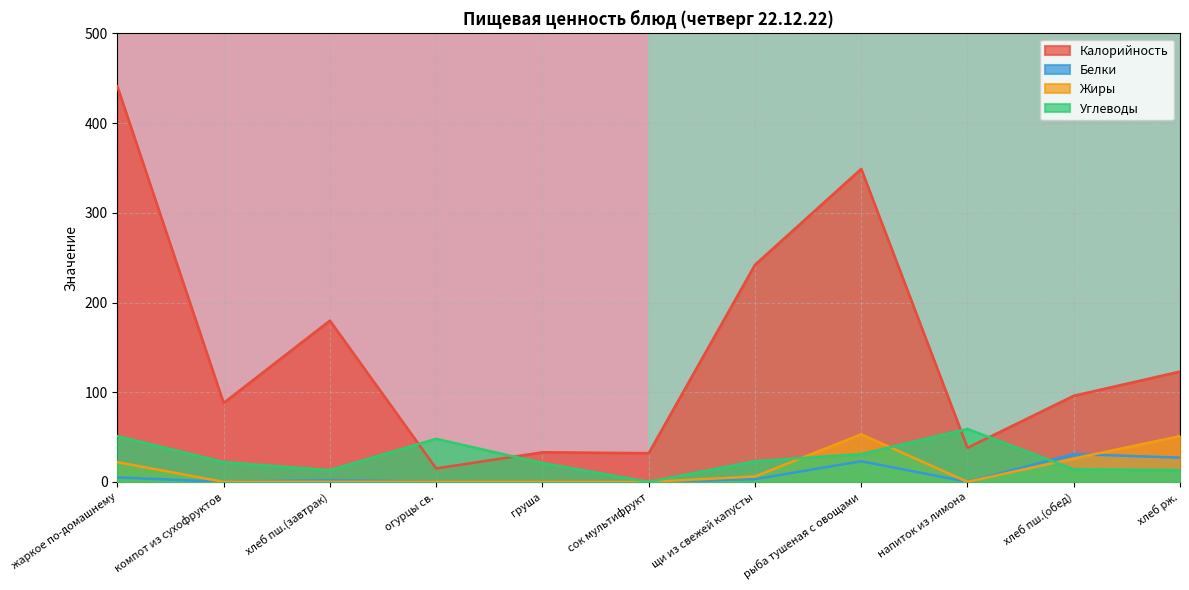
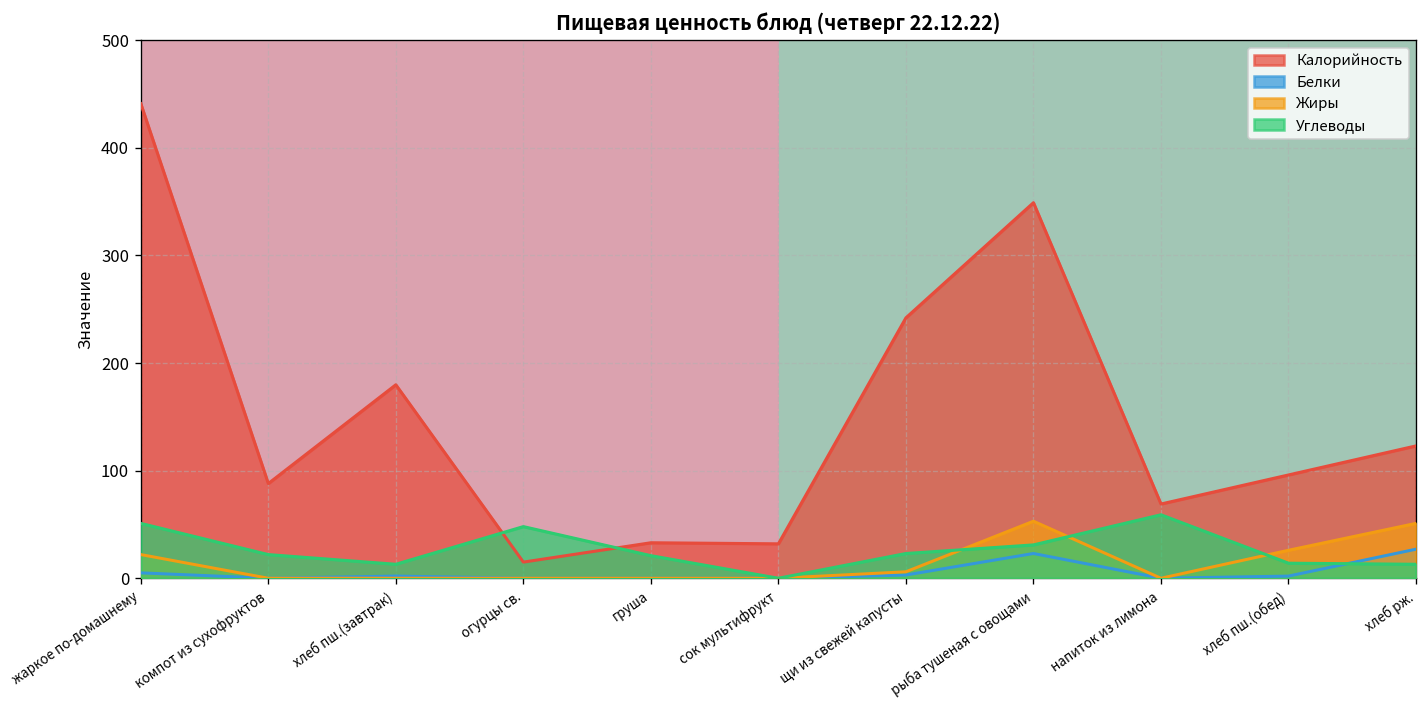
  {
    "Калорийность": {
      "жаркое по-домашнему": 440,
      "компот из сухофруктов": 90,
      "хлеб пш.(завтрак)": 180,
      "огурцы св.": 20,
      "груша": 30,
      "сок мультифрукт": 30,
      "щи из свежей капусты": 240,
      "рыба тушеная с овощами": 350,
-     "напиток из лимона": 40,
+     "напиток из лимона": 70,
      "хлеб пш.(обед)": 100,
      "хлеб рж.": 120
    },
    "Белки": {
      "жаркое по-домашнему": 10,
      "щи из свежей капусты": 0,
      "рыба тушеная с овощами": 20,
-     "хлеб пш.(обед)": 30,
+     "хлеб пш.(обед)": 0,
      "хлеб рж.": 30
    },
    "Жиры": {
      "жаркое по-домашнему": 20,
      "щи из свежей капусты": 10,
      "рыба тушеная с овощами": 50,
      "хлеб пш.(обед)": 30,
      "хлеб рж.": 50
    },
    "Углеводы": {
      "жаркое по-домашнему": 50,
      "компот из сухофруктов": 20,
      "хлеб пш.(завтрак)": 10,
      "огурцы св.": 50,
      "груша": 20,
      "щи из свежей капусты": 20,
      "рыба тушеная с овощами": 30,
      "напиток из лимона": 60,
      "хлеб пш.(обед)": 10,
      "хлеб рж.": 10
    }
  }
